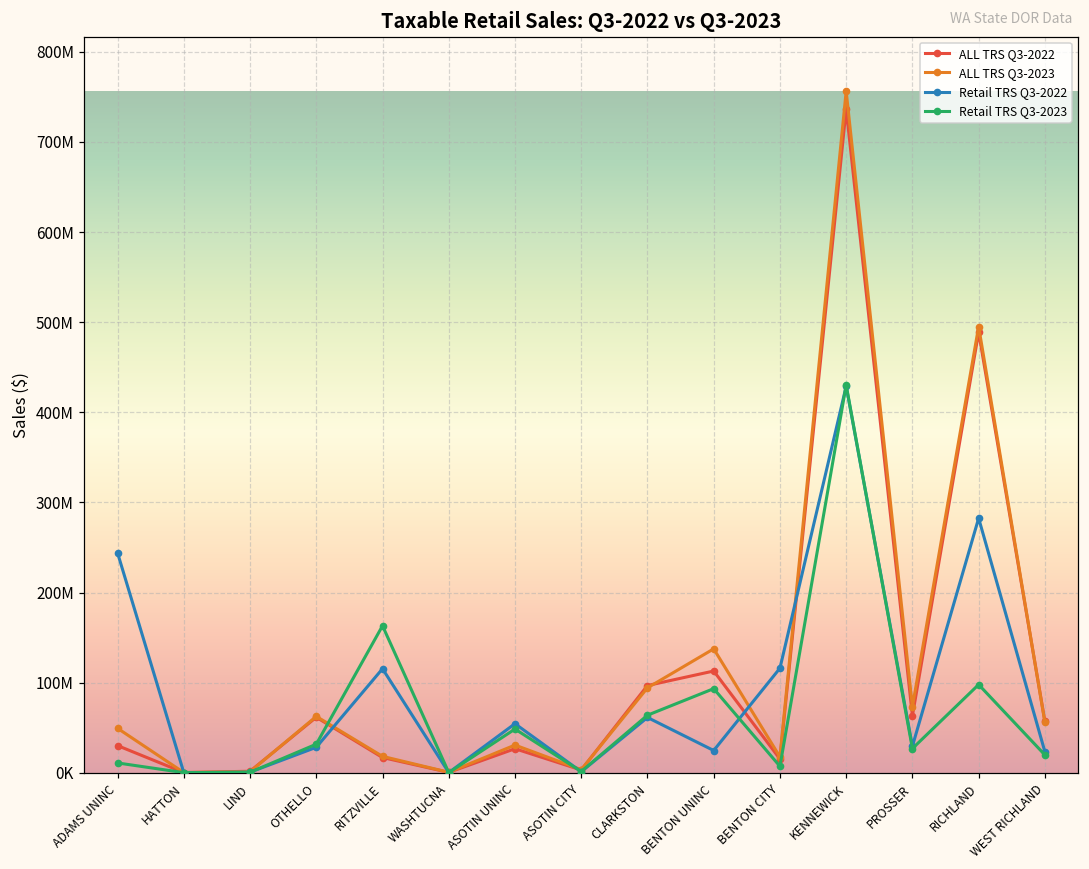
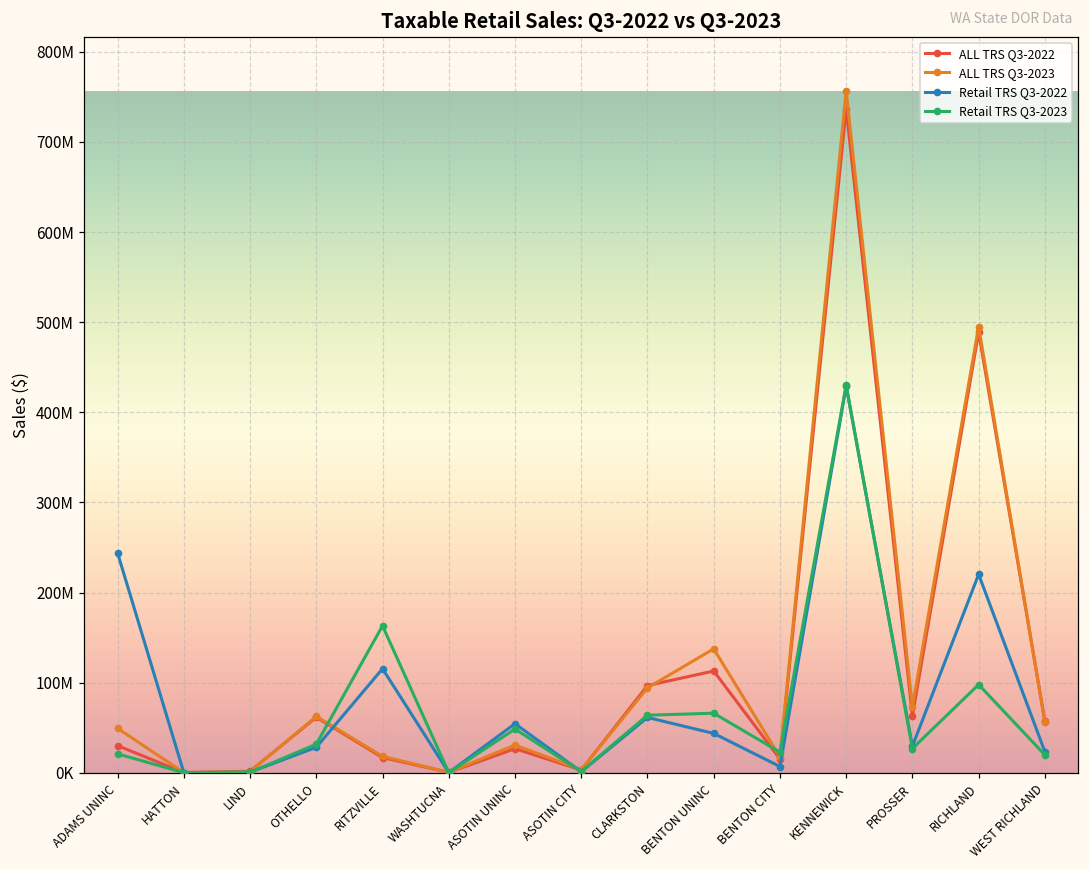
  {
    "Retail TRS Q3-2022": {
      "ADAMS UNINC": 240000000,
      "OTHELLO": 30000000,
      "RITZVILLE": 120000000,
      "ASOTIN UNINC": 50000000,
-     "BENTON UNINC": 20000000,
-     "BENTON CITY": 120000000,
-     "RICHLAND": 280000000,
+     "BENTON UNINC": 40000000,
+     "BENTON CITY": 10000000,
+     "RICHLAND": 220000000,
      "WEST RICHLAND": 20000000
    },
    "Retail TRS Q3-2023": {
-     "ADAMS UNINC": 10000000,
+     "ADAMS UNINC": 20000000,
      "OTHELLO": 30000000,
      "RITZVILLE": 160000000,
      "ASOTIN UNINC": 50000000,
-     "BENTON UNINC": 90000000,
-     "BENTON CITY": 10000000,
+     "BENTON UNINC": 70000000,
+     "BENTON CITY": 20000000,
      "RICHLAND": 100000000,
      "WEST RICHLAND": 20000000
    }
  }
